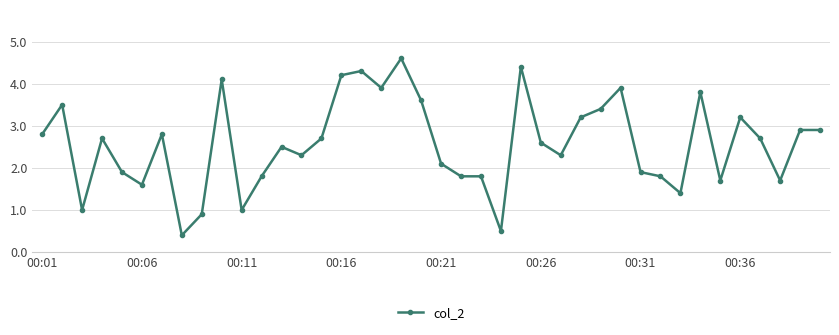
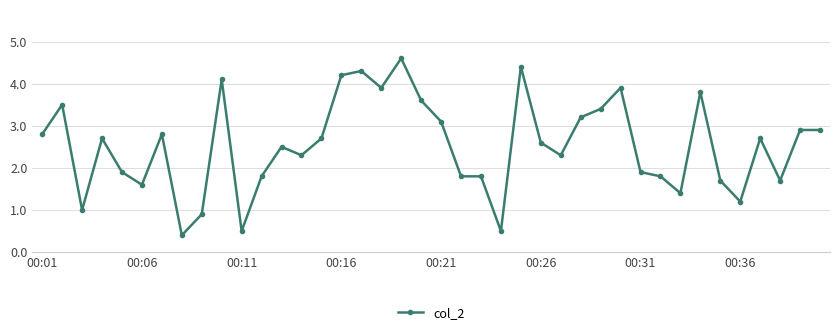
  {
    "00:01": 2.8,
    "00:06": 1.6,
-   "00:11": 1.0,
+   "00:11": 0.5,
    "00:16": 4.2,
-   "00:21": 2.1,
+   "00:21": 3.1,
    "00:26": 2.6,
    "00:31": 1.9,
-   "00:36": 3.2
+   "00:36": 1.2
  }
